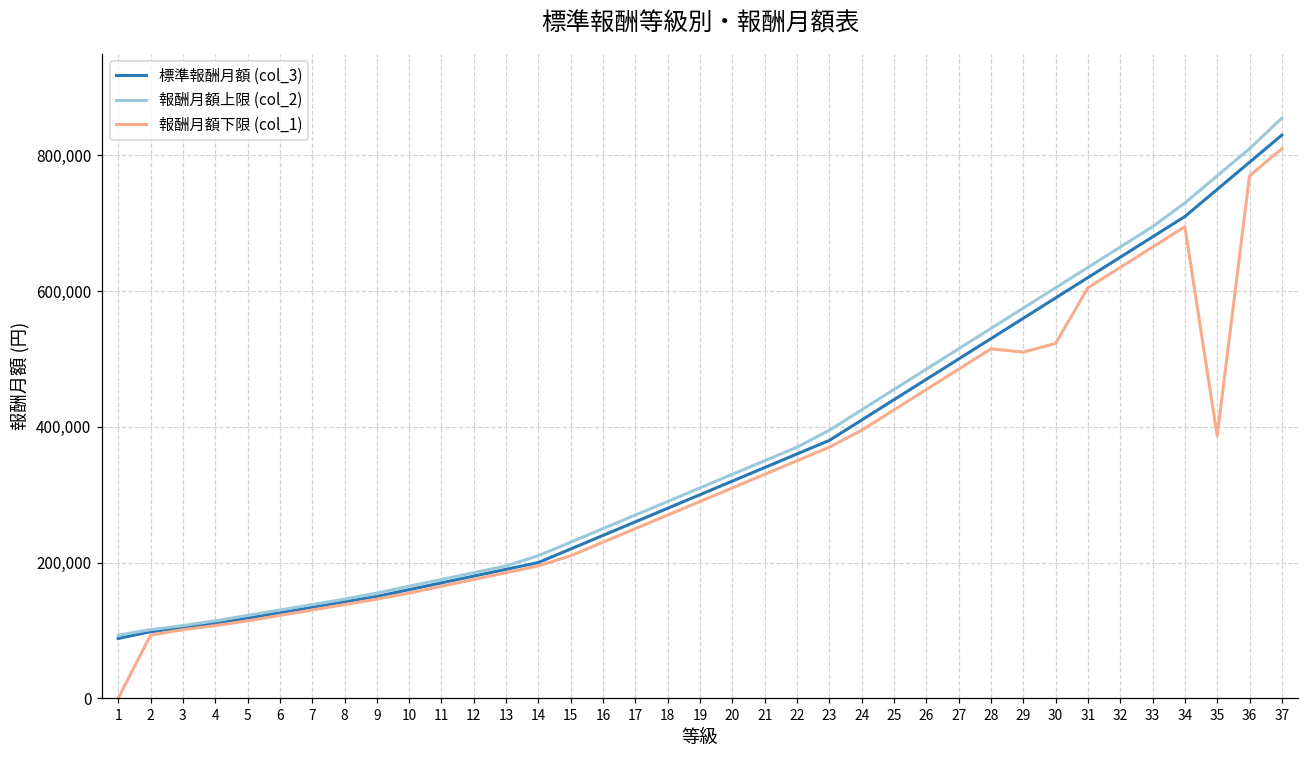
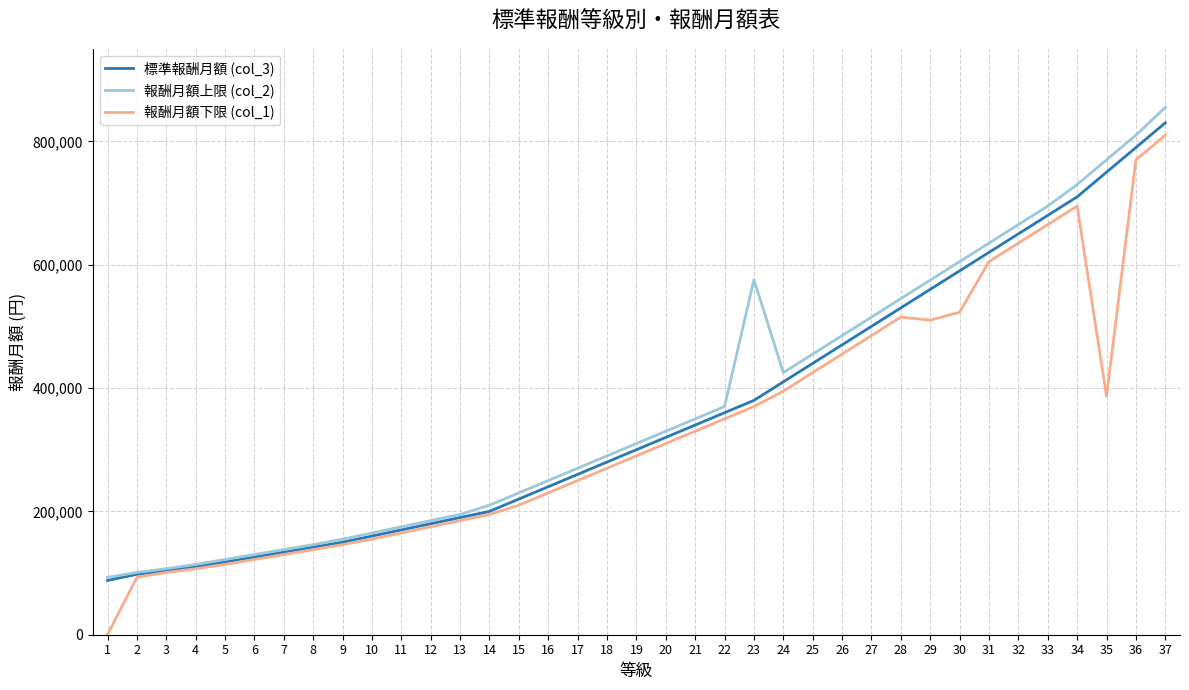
  {
    "標準報酬月額 (col_3)": {
      "1": "90,000",
      "10": "160,000",
      "11": "170,000",
      "12": "180,000",
      "13": "190,000",
      "14": "200,000",
      "15": "220,000",
      "16": "240,000",
      "17": "260,000",
      "18": "280,000",
      "19": "300,000",
      "20": "320,000",
      "21": "340,000",
      "22": "360,000",
      "23": "380,000",
      "24": "410,000",
      "25": "440,000",
      "26": "470,000",
      "27": "500,000",
      "28": "530,000",
      "29": "560,000",
      "30": "590,000",
      "31": "620,000",
      "32": "650,000",
      "33": "680,000",
      "34": "710,000",
      "35": "750,000",
      "36": "790,000",
      "37": "830,000"
    },
    "報酬月額上限 (col_2)": {
      "1": "90,000",
      "9": "160,000",
      "10": "170,000",
      "11": "180,000",
      "12": "190,000",
      "13": "200,000",
      "14": "210,000",
      "15": "230,000",
      "16": "250,000",
      "17": "270,000",
      "18": "290,000",
      "19": "310,000",
      "20": "330,000",
      "21": "350,000",
      "22": "370,000",
-     "23": "400,000",
+     "23": "580,000",
      "24": "430,000",
      "25": "460,000",
      "26": "490,000",
      "27": "520,000",
      "28": "550,000",
      "29": "580,000",
      "30": "610,000",
      "31": "640,000",
      "32": "670,000",
      "33": "700,000",
      "34": "730,000",
      "35": "770,000",
      "36": "810,000",
      "37": "860,000"
    },
    "報酬月額下限 (col_1)": {
      "1": "0",
      "2": "90,000",
      "10": "160,000",
      "11": "170,000",
      "12": "180,000",
      "13": "190,000",
      "14": "200,000",
      "15": "210,000",
      "16": "230,000",
      "17": "250,000",
      "18": "270,000",
      "19": "290,000",
      "20": "310,000",
      "21": "330,000",
      "22": "350,000",
      "23": "370,000",
      "24": "400,000",
      "25": "430,000",
      "26": "460,000",
      "27": "490,000",
      "28": "520,000",
      "29": "510,000",
      "30": "520,000",
      "31": "610,000",
      "32": "640,000",
      "33": "670,000",
      "34": "700,000",
      "35": "390,000",
      "36": "770,000",
      "37": "810,000"
    }
  }
